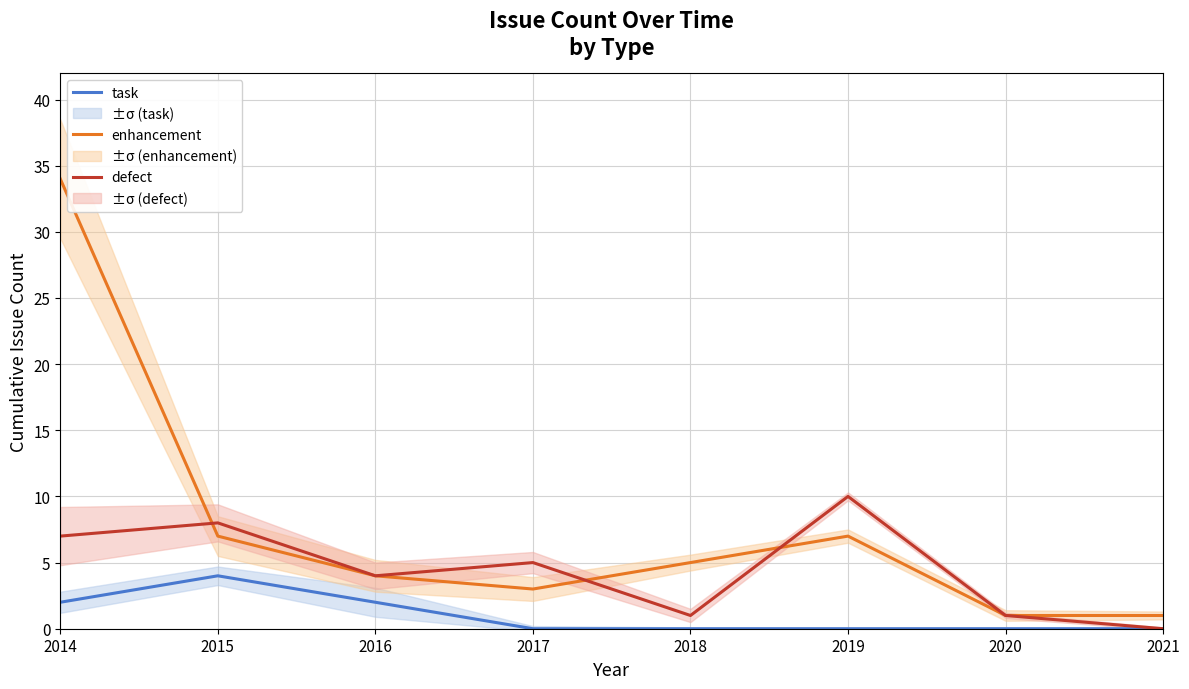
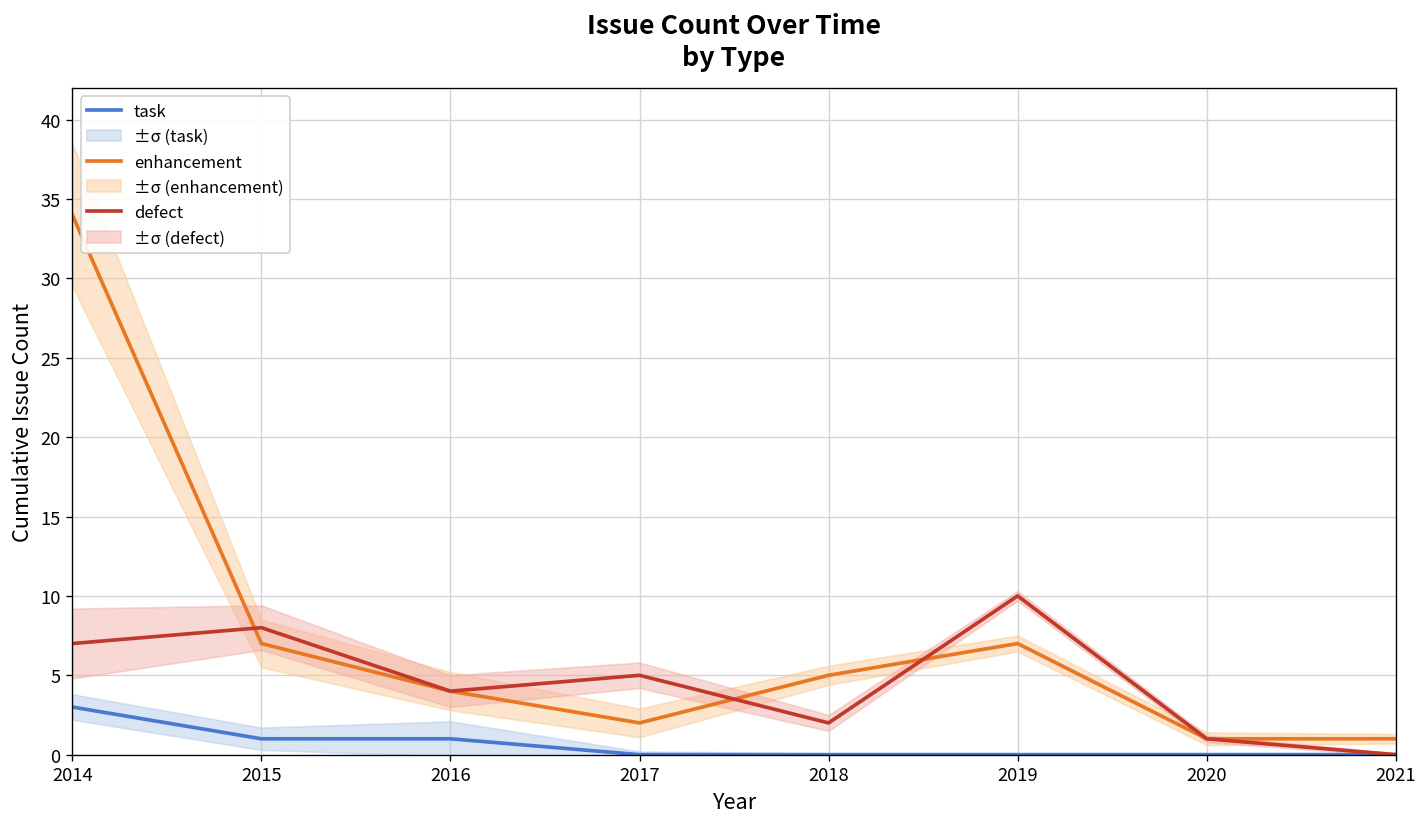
  {
    "task": {
-     "2014": 2,
-     "2015": 4,
-     "2016": 2,
+     "2014": 3,
+     "2015": 1,
+     "2016": 1,
      "2017": 0
    },
    "enhancement": {
      "2014": 34,
      "2015": 7,
-     "2017": 3,
+     "2017": 2,
      "2018": 5,
      "2019": 7,
      "2021": 1
    },
    "defect": {
      "2014": 7,
      "2015": 8,
      "2017": 5,
-     "2018": 1,
+     "2018": 2,
      "2019": 10
    }
  }
